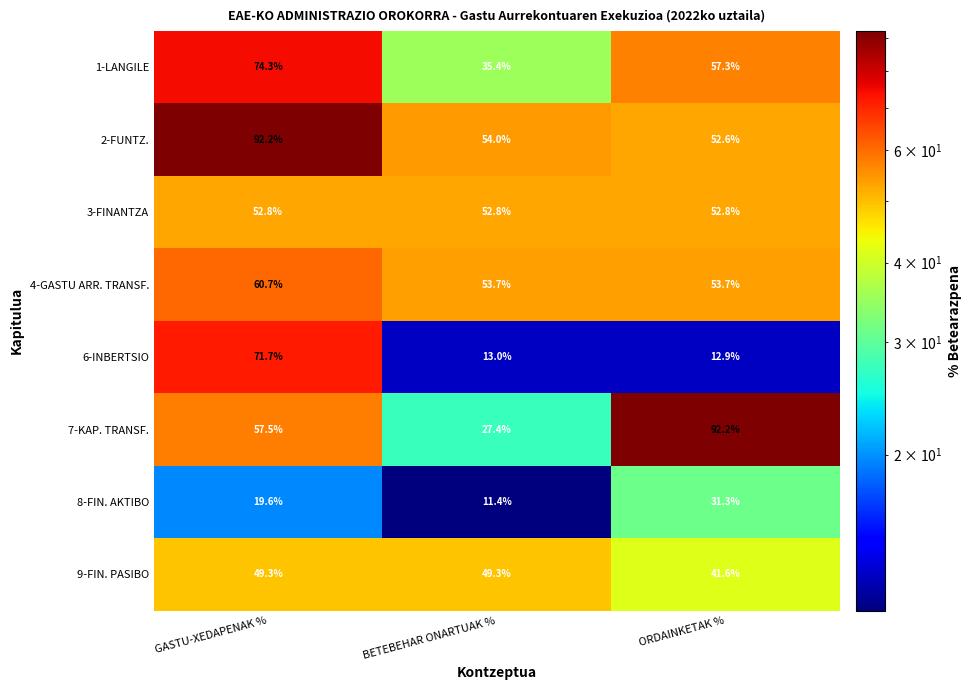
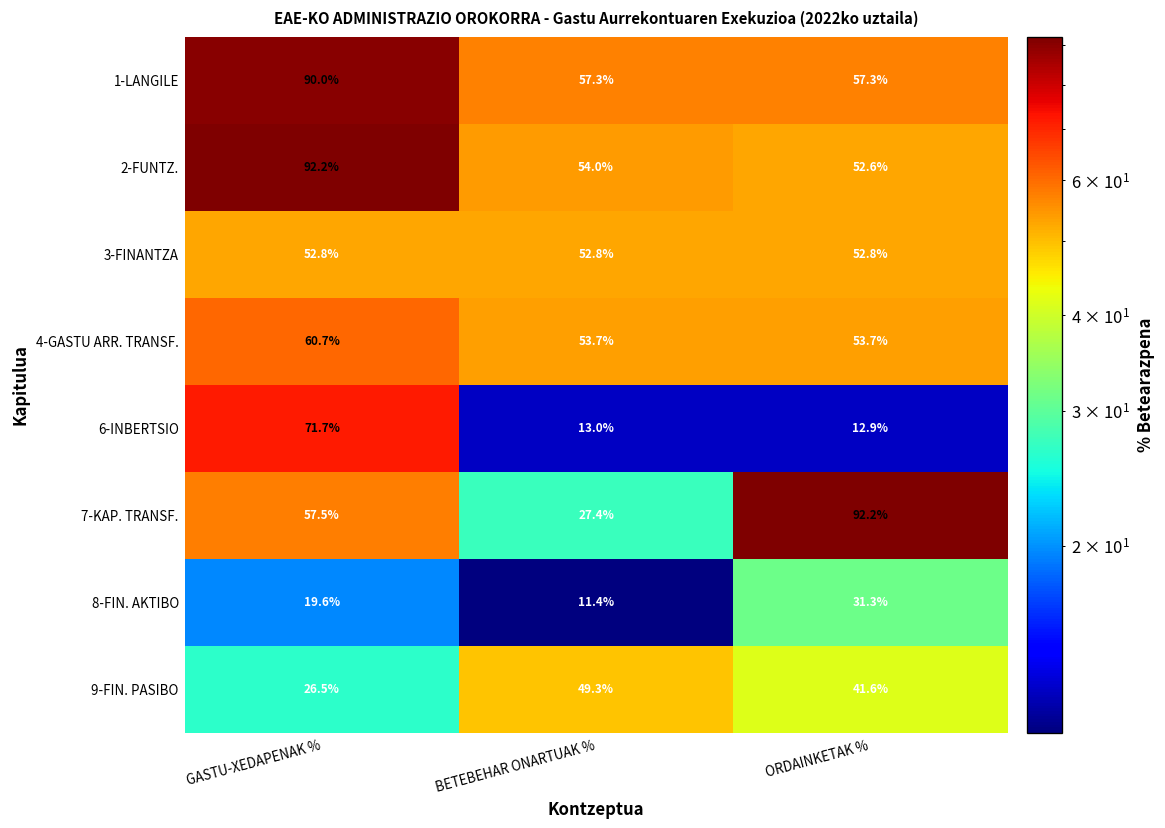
  {
    "1-LANGILE": {
-     "GASTU-XEDAPENAK %": "74.3%",
-     "BETEBEHAR ONARTUAK %": "35.4%",
+     "GASTU-XEDAPENAK %": "90.0%",
+     "BETEBEHAR ONARTUAK %": "57.3%",
      "ORDAINKETAK %": "57.3%"
    },
    "2-FUNTZ.": {
      "GASTU-XEDAPENAK %": "92.2%",
      "BETEBEHAR ONARTUAK %": "54.0%",
      "ORDAINKETAK %": "52.6%"
    },
    "3-FINANTZA": {
      "GASTU-XEDAPENAK %": "52.8%",
      "BETEBEHAR ONARTUAK %": "52.8%",
      "ORDAINKETAK %": "52.8%"
    },
    "4-GASTU ARR. TRANSF.": {
      "GASTU-XEDAPENAK %": "60.7%",
      "BETEBEHAR ONARTUAK %": "53.7%",
      "ORDAINKETAK %": "53.7%"
    },
    "6-INBERTSIO": {
      "GASTU-XEDAPENAK %": "71.7%",
      "BETEBEHAR ONARTUAK %": "13.0%",
      "ORDAINKETAK %": "12.9%"
    },
    "7-KAP. TRANSF.": {
      "GASTU-XEDAPENAK %": "57.5%",
      "BETEBEHAR ONARTUAK %": "27.4%",
      "ORDAINKETAK %": "92.2%"
    },
    "8-FIN. AKTIBO": {
      "GASTU-XEDAPENAK %": "19.6%",
      "BETEBEHAR ONARTUAK %": "11.4%",
      "ORDAINKETAK %": "31.3%"
    },
    "9-FIN. PASIBO": {
-     "GASTU-XEDAPENAK %": "49.3%",
+     "GASTU-XEDAPENAK %": "26.5%",
      "BETEBEHAR ONARTUAK %": "49.3%",
      "ORDAINKETAK %": "41.6%"
    }
  }
